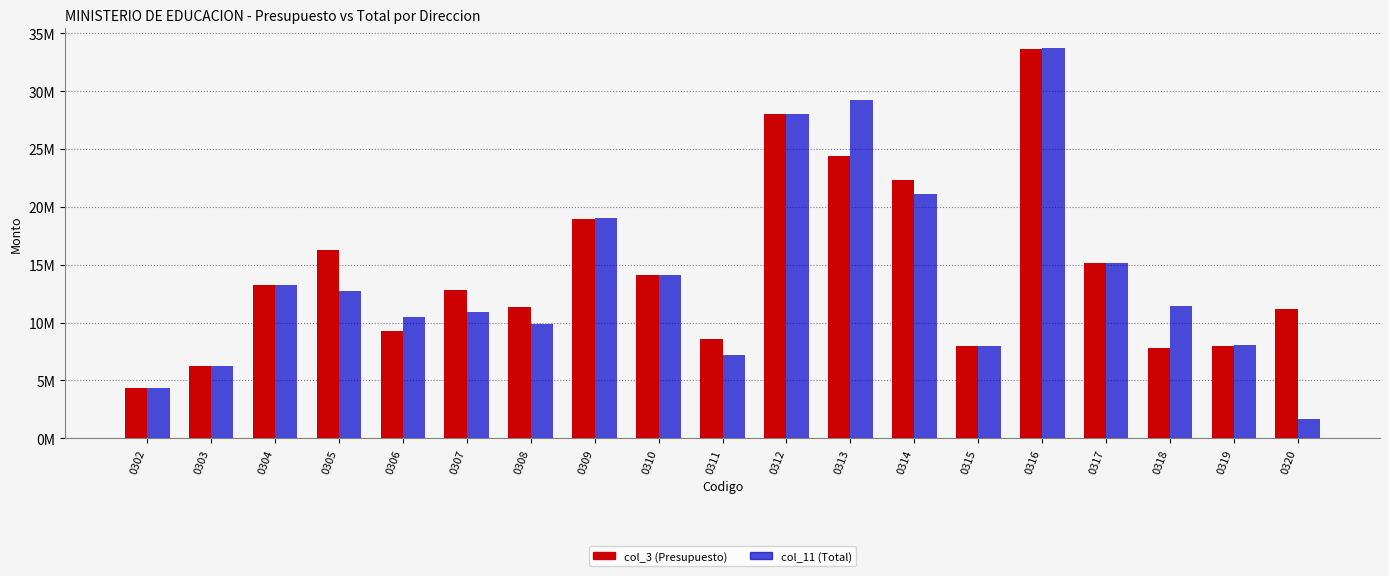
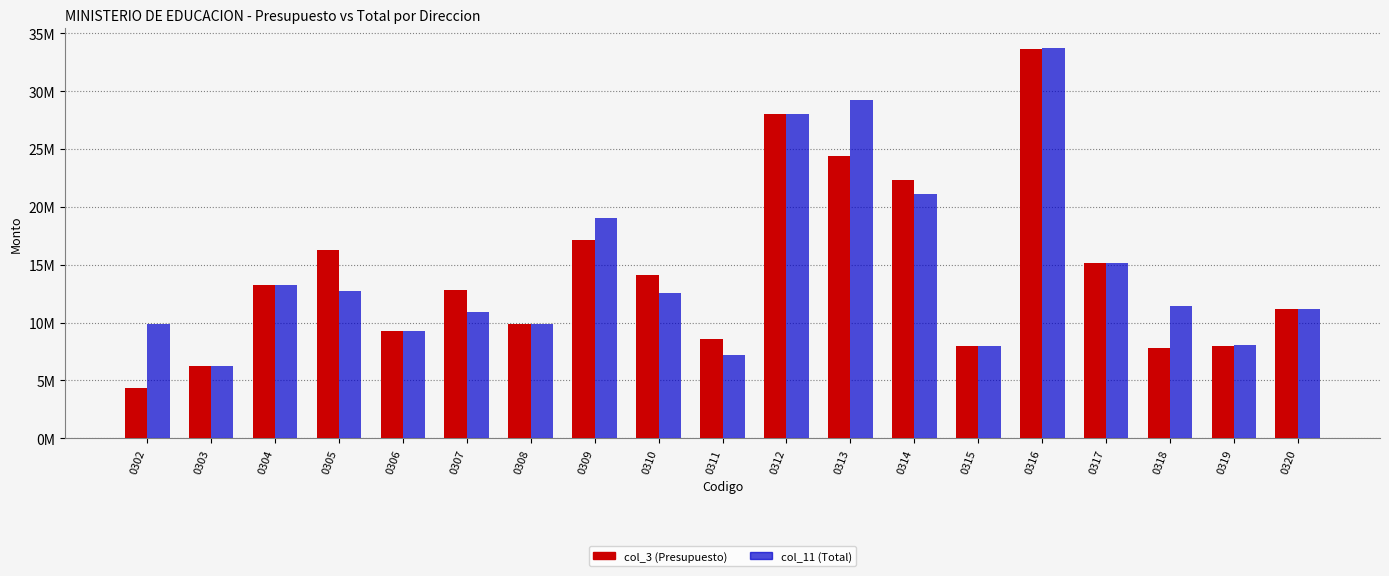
  {
    "col_3 (Presupuesto)": {
      "0302": 4300000,
      "0303": 6300000,
      "0304": 13200000,
      "0305": 16300000,
      "0306": 9200000,
      "0307": 12800000,
-     "0308": 11300000,
-     "0309": 19000000,
+     "0308": 9900000,
+     "0309": 17200000,
      "0310": 14100000,
      "0311": 8500000,
      "0312": 28100000,
      "0313": 24400000,
      "0314": 22300000,
      "0315": 8000000,
      "0316": 33700000,
      "0317": 15200000,
      "0318": 7800000,
      "0319": 8000000,
      "0320": 11100000
    },
    "col_11 (Total)": {
-     "0302": 4300000,
+     "0302": 9900000,
      "0303": 6300000,
      "0304": 13200000,
      "0305": 12700000,
-     "0306": 10500000,
+     "0306": 9200000,
      "0307": 10900000,
      "0308": 9900000,
      "0309": 19000000,
-     "0310": 14100000,
+     "0310": 12500000,
      "0311": 7200000,
      "0312": 28100000,
      "0313": 29300000,
      "0314": 21100000,
      "0315": 8000000,
      "0316": 33700000,
      "0317": 15200000,
      "0318": 11400000,
      "0319": 8100000,
-     "0320": 1600000
+     "0320": 11200000
    }
  }
